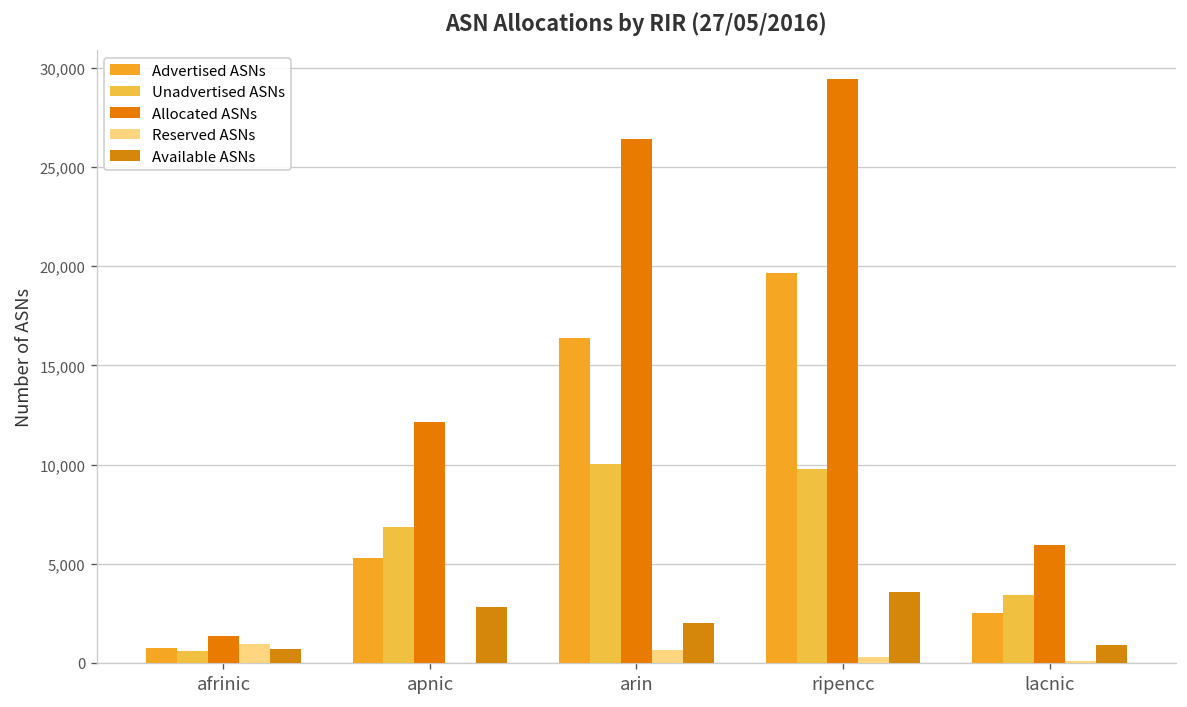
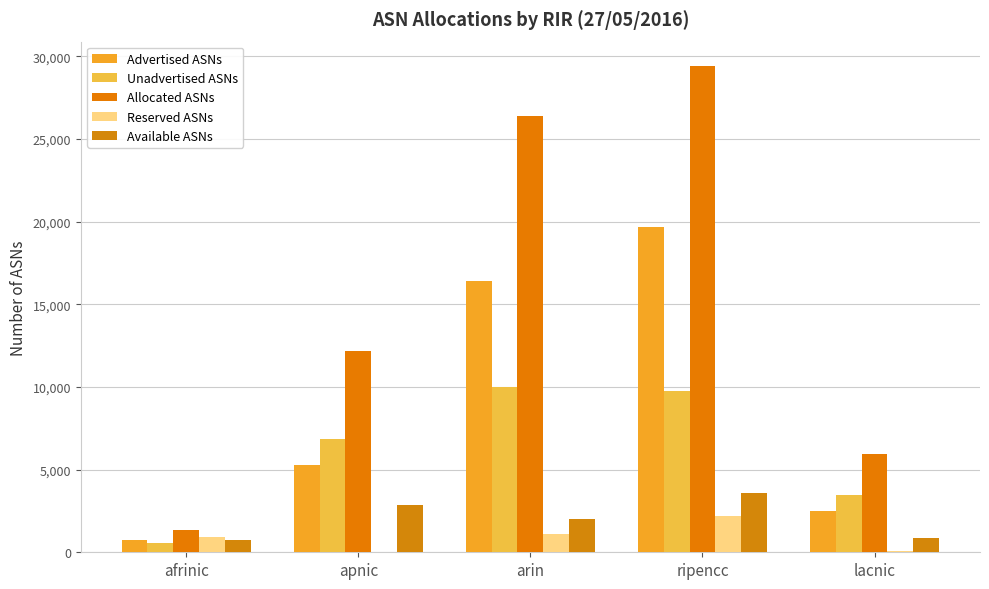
  {
    "Reserved ASNs": {
      "afrinic": "900",
      "apnic": "0",
-     "arin": "600",
-     "ripencc": "300"
+     "arin": "1,100",
+     "ripencc": "2,200"
    }
  }
